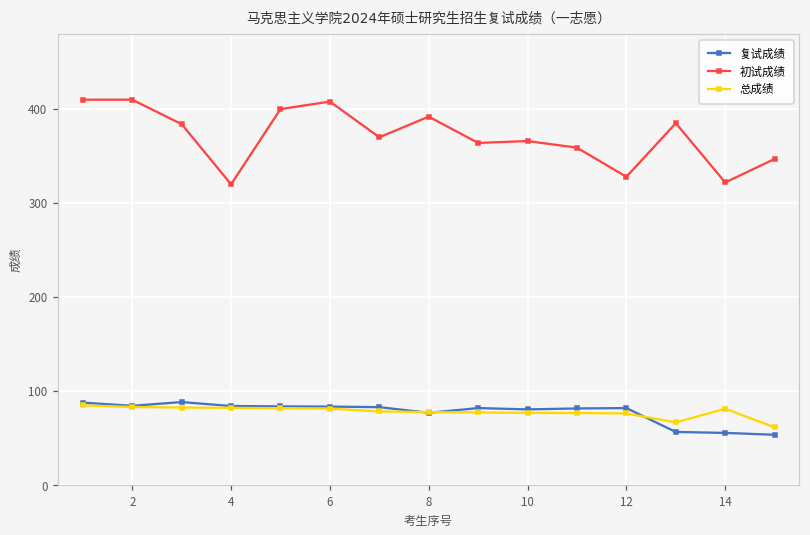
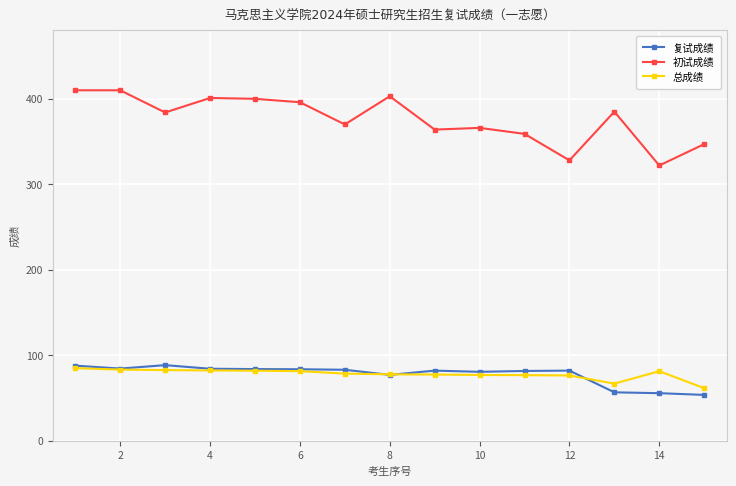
  {
    "复试成绩": {
      "10": 80,
      "12": 80,
      "14": 60
    },
    "初试成绩": {
      "2": 410,
-     "4": 320,
-     "6": 410,
-     "8": 390,
+     "4": 400,
+     "6": 400,
+     "8": 400,
      "10": 370,
      "12": 330,
      "14": 320
    },
    "总成绩": {
      "10": 80,
      "12": 80,
      "14": 80
    }
  }
